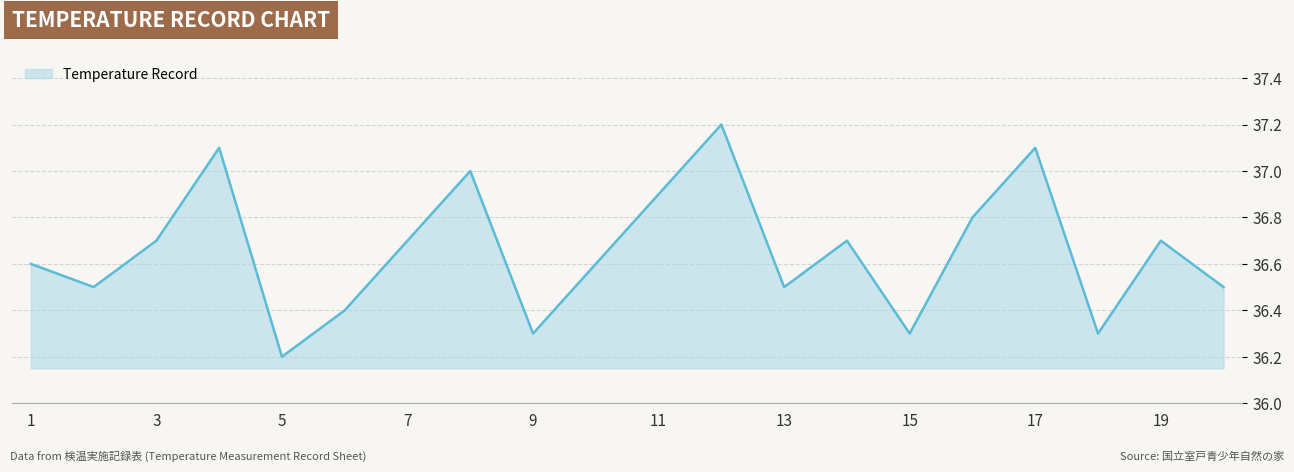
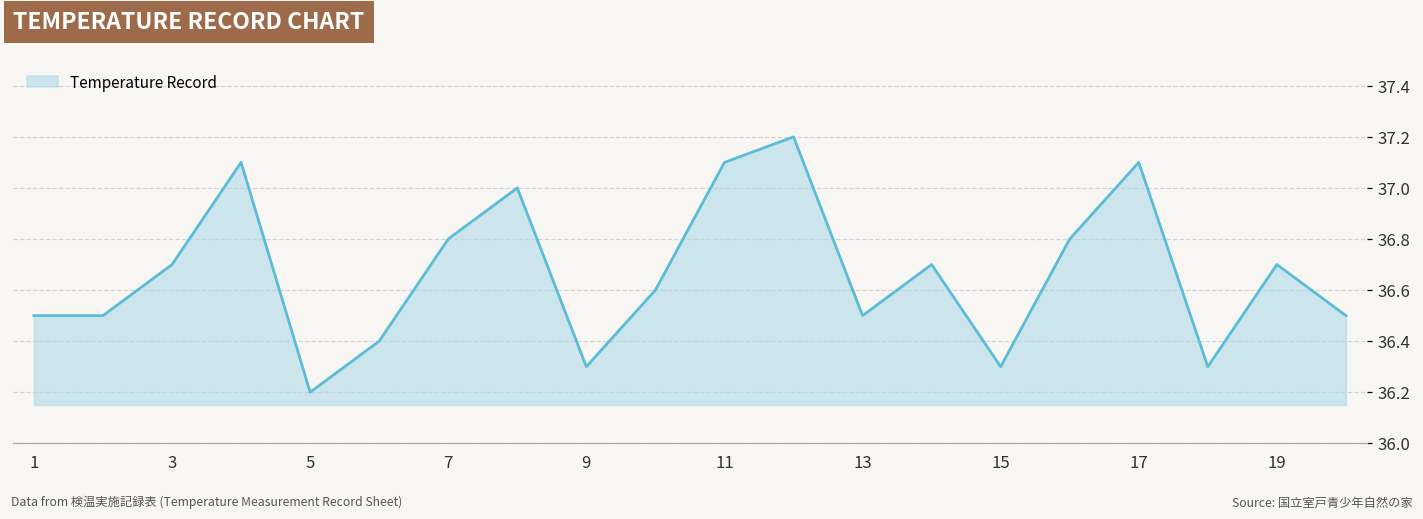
  {
-   "1": 36.6,
+   "1": 36.5,
    "3": 36.7,
    "5": 36.2,
-   "7": 36.7,
+   "7": 36.8,
    "9": 36.3,
-   "11": 36.9,
+   "11": 37.1,
    "13": 36.5,
    "15": 36.3,
    "17": 37.1,
    "19": 36.7
  }
